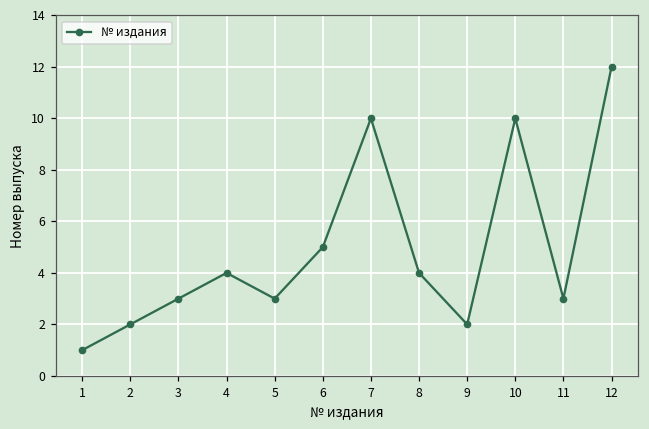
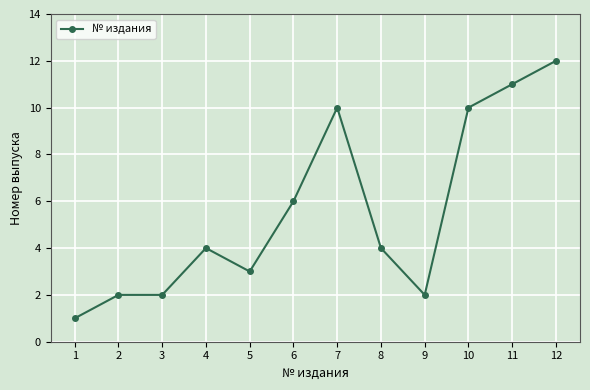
  {
    "1": 1,
    "2": 2,
-   "3": 3,
+   "3": 2,
    "4": 4,
    "5": 3,
-   "6": 5,
+   "6": 6,
    "7": 10,
    "8": 4,
    "9": 2,
    "10": 10,
-   "11": 3,
+   "11": 11,
    "12": 12
  }
